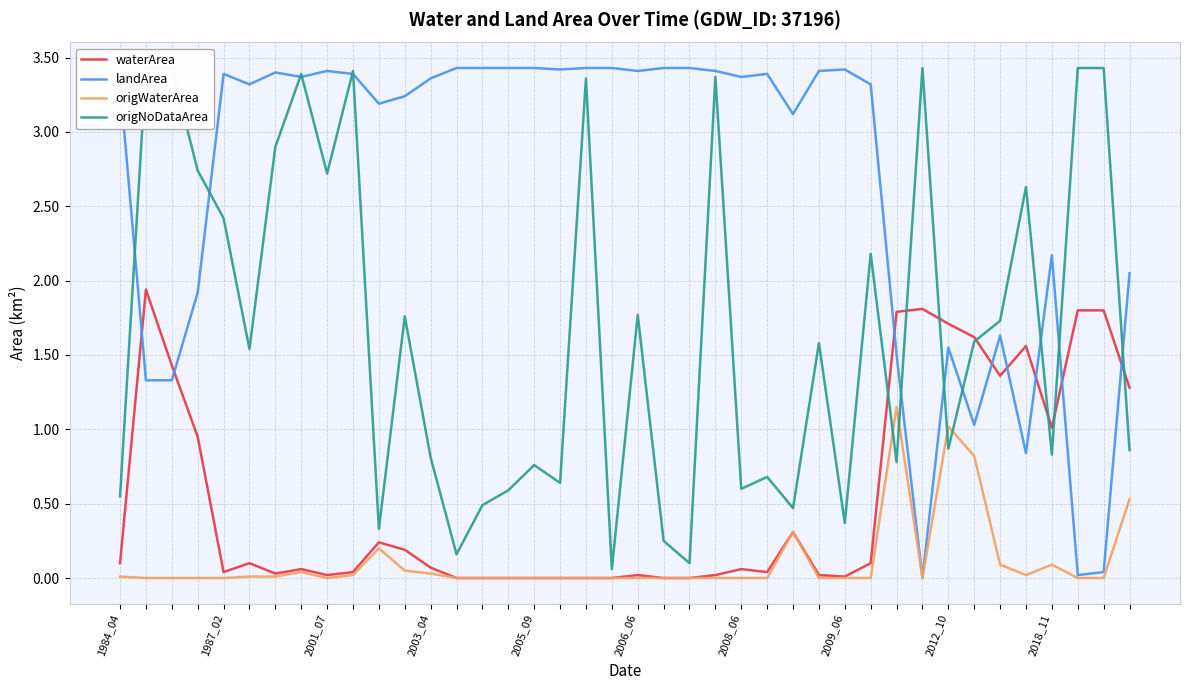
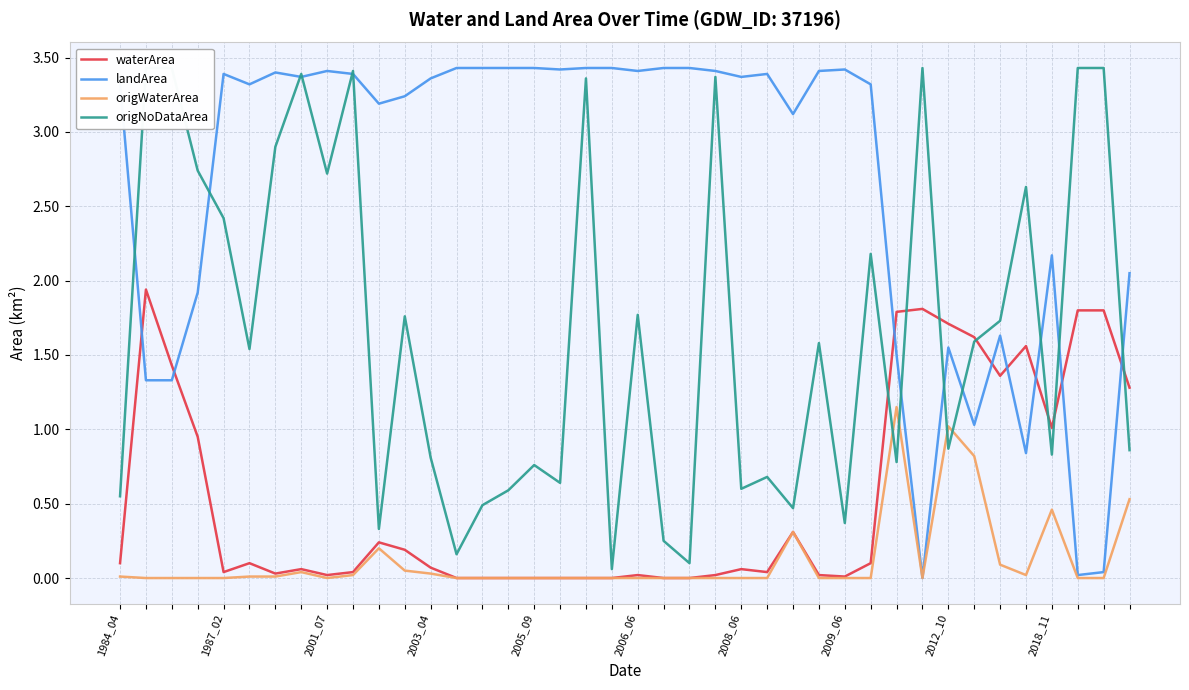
  {
    "waterArea": {
      "2018_11": 1.01
    },
    "landArea": {
      "2018_11": 2.17
    },
    "origWaterArea": {
-     "2018_11": 0.09
+     "2018_11": 0.46
    },
    "origNoDataArea": {
      "2018_11": 0.83
    }
  }
